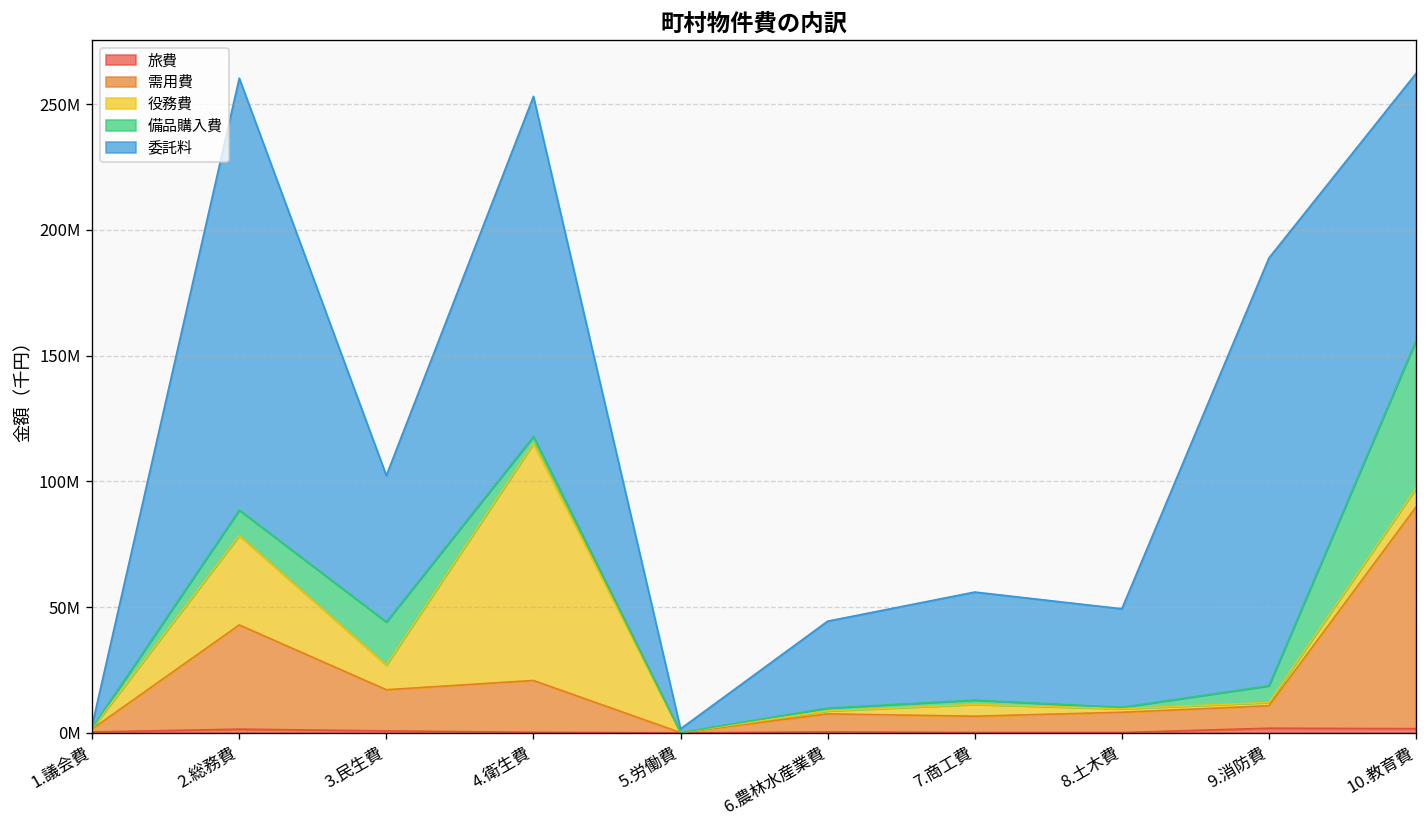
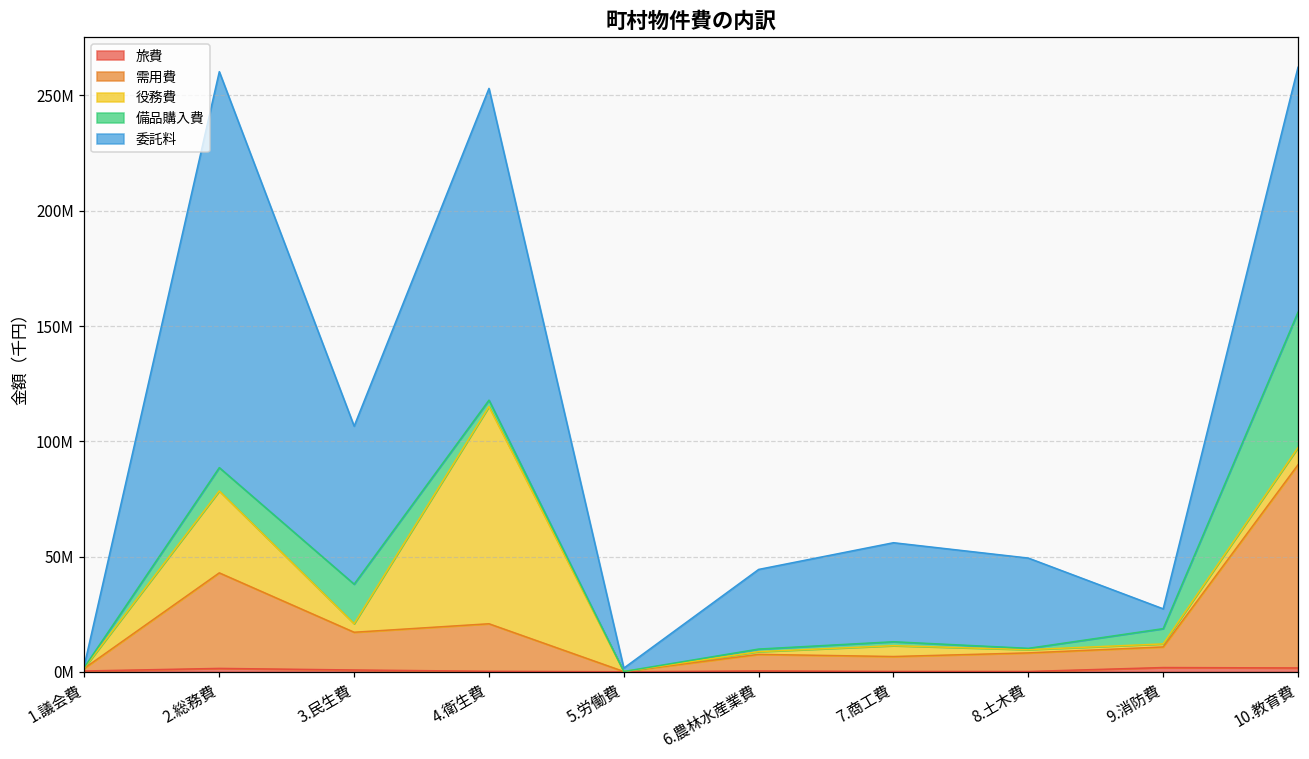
  {
    "役務費": {
      "2.総務費": 36000000,
-     "3.民生費": 10000000,
+     "3.民生費": 4000000,
      "4.衛生費": 94000000,
      "7.商工費": 5000000,
      "9.消防費": 1000000,
      "10.教育費": 7000000
    },
    "備品購入費": {
      "2.総務費": 10000000,
      "3.民生費": 17000000,
      "4.衛生費": 3000000,
      "7.商工費": 2000000,
      "9.消防費": 7000000,
      "10.教育費": 59000000
    },
    "委託料": {
      "2.総務費": 172000000,
-     "3.民生費": 58000000,
+     "3.民生費": 69000000,
      "4.衛生費": 135000000,
      "5.労働費": 1000000,
      "6.農林水産業費": 35000000,
      "7.商工費": 43000000,
      "8.土木費": 39000000,
-     "9.消防費": 170000000,
+     "9.消防費": 9000000,
      "10.教育費": 106000000
    }
  }
